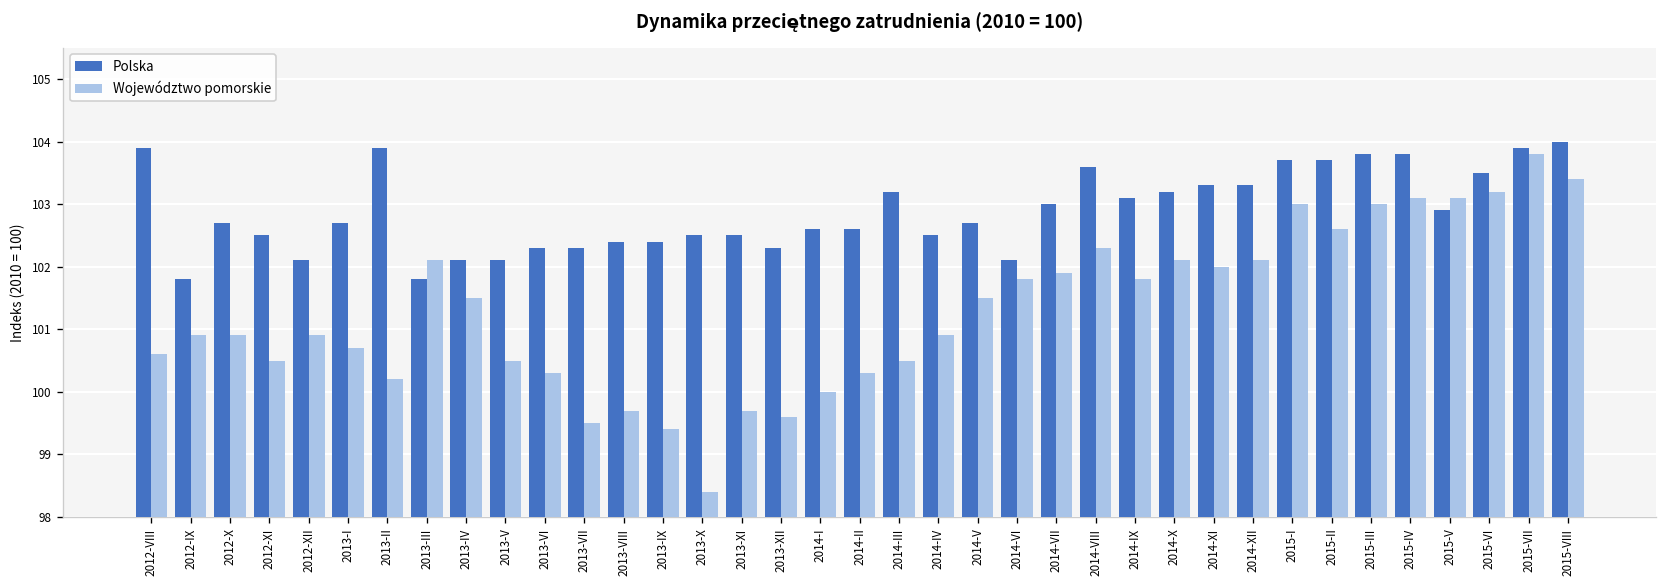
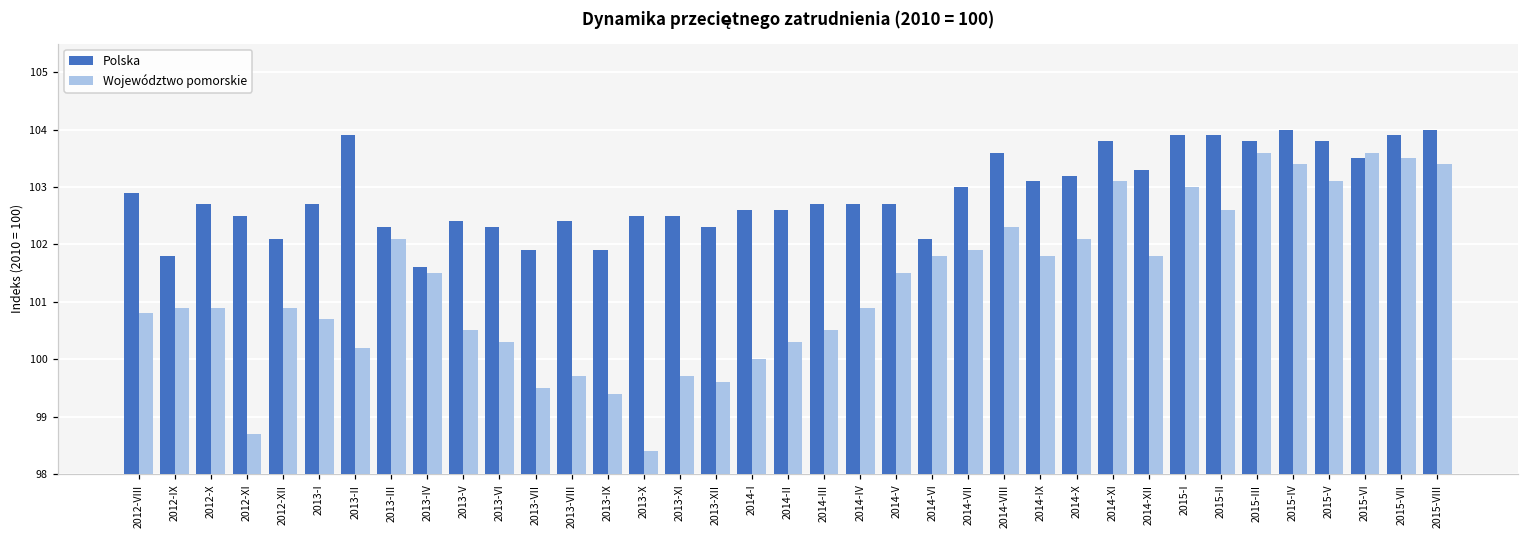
  {
    "Polska": {
-     "2012-VIII": 103.9,
+     "2012-VIII": 102.9,
      "2012-IX": 101.8,
      "2012-X": 102.7,
      "2012-XI": 102.5,
      "2012-XII": 102.1,
      "2013-I": 102.7,
      "2013-II": 103.9,
-     "2013-III": 101.8,
-     "2013-IV": 102.1,
-     "2013-V": 102.1,
+     "2013-III": 102.3,
+     "2013-IV": 101.6,
+     "2013-V": 102.4,
      "2013-VI": 102.3,
-     "2013-VII": 102.3,
+     "2013-VII": 101.9,
      "2013-VIII": 102.4,
-     "2013-IX": 102.4,
+     "2013-IX": 101.9,
      "2013-X": 102.5,
      "2013-XI": 102.5,
      "2013-XII": 102.3,
      "2014-I": 102.6,
      "2014-II": 102.6,
-     "2014-III": 103.2,
-     "2014-IV": 102.5,
+     "2014-III": 102.7,
+     "2014-IV": 102.7,
      "2014-V": 102.7,
      "2014-VI": 102.1,
      "2014-VII": 103.0,
      "2014-VIII": 103.6,
      "2014-IX": 103.1,
      "2014-X": 103.2,
-     "2014-XI": 103.3,
+     "2014-XI": 103.8,
      "2014-XII": 103.3,
-     "2015-I": 103.7,
-     "2015-II": 103.7,
+     "2015-I": 103.9,
+     "2015-II": 103.9,
      "2015-III": 103.8,
-     "2015-IV": 103.8,
-     "2015-V": 102.9,
+     "2015-IV": 104.0,
+     "2015-V": 103.8,
      "2015-VI": 103.5,
      "2015-VII": 103.9,
      "2015-VIII": 104.0
    },
    "Województwo pomorskie": {
-     "2012-VIII": 100.6,
+     "2012-VIII": 100.8,
      "2012-IX": 100.9,
      "2012-X": 100.9,
-     "2012-XI": 100.5,
+     "2012-XI": 98.7,
      "2012-XII": 100.9,
      "2013-I": 100.7,
      "2013-II": 100.2,
      "2013-III": 102.1,
      "2013-IV": 101.5,
      "2013-V": 100.5,
      "2013-VI": 100.3,
      "2013-VII": 99.5,
      "2013-VIII": 99.7,
      "2013-IX": 99.4,
      "2013-X": 98.4,
      "2013-XI": 99.7,
      "2013-XII": 99.6,
      "2014-I": 100.0,
      "2014-II": 100.3,
      "2014-III": 100.5,
      "2014-IV": 100.9,
      "2014-V": 101.5,
      "2014-VI": 101.8,
      "2014-VII": 101.9,
      "2014-VIII": 102.3,
      "2014-IX": 101.8,
      "2014-X": 102.1,
-     "2014-XI": 102.0,
-     "2014-XII": 102.1,
+     "2014-XI": 103.1,
+     "2014-XII": 101.8,
      "2015-I": 103.0,
      "2015-II": 102.6,
-     "2015-III": 103.0,
-     "2015-IV": 103.1,
+     "2015-III": 103.6,
+     "2015-IV": 103.4,
      "2015-V": 103.1,
-     "2015-VI": 103.2,
-     "2015-VII": 103.8,
+     "2015-VI": 103.6,
+     "2015-VII": 103.5,
      "2015-VIII": 103.4
    }
  }
